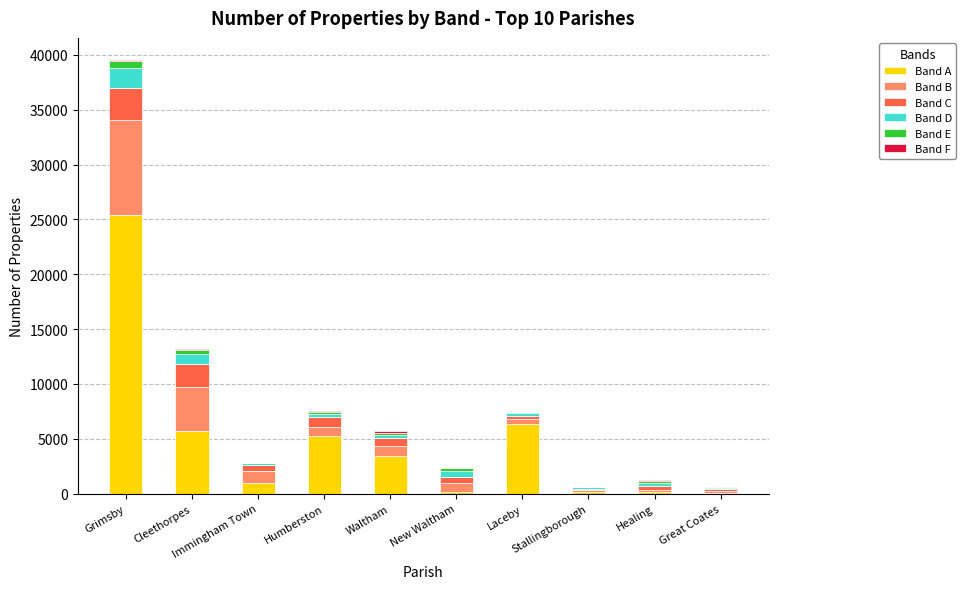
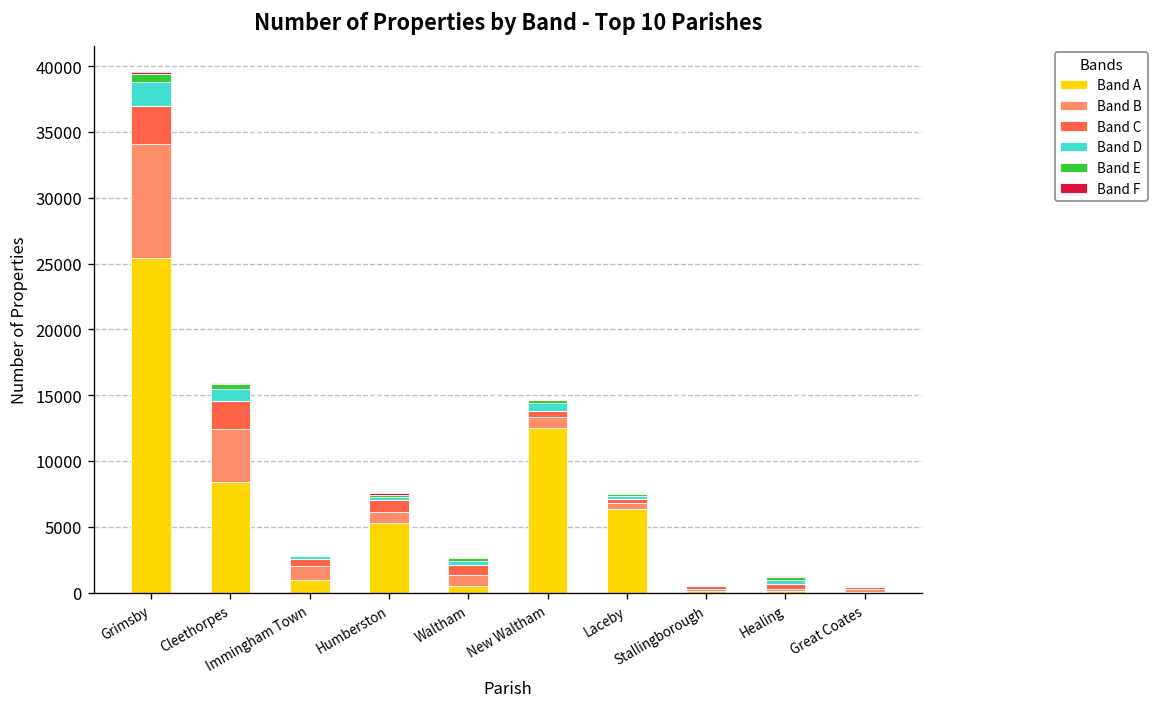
  {
    "Band A": {
      "Grimsby": 25400,
-     "Cleethorpes": 5700,
+     "Cleethorpes": 8400,
      "Immingham Town": 1000,
      "Humberston": 5300,
-     "Waltham": 3500,
-     "New Waltham": 200,
+     "Waltham": 500,
+     "New Waltham": 12500,
      "Laceby": 6300
    },
    "Band D": {
      "Grimsby": 1800,
      "Cleethorpes": 900,
      "Immingham Town": 200,
      "Humberston": 300,
      "Waltham": 300,
      "New Waltham": 600,
      "Laceby": 300,
      "Healing": 300
    },
    "Band E": {
      "Grimsby": 700,
      "Cleethorpes": 300
    }
  }
